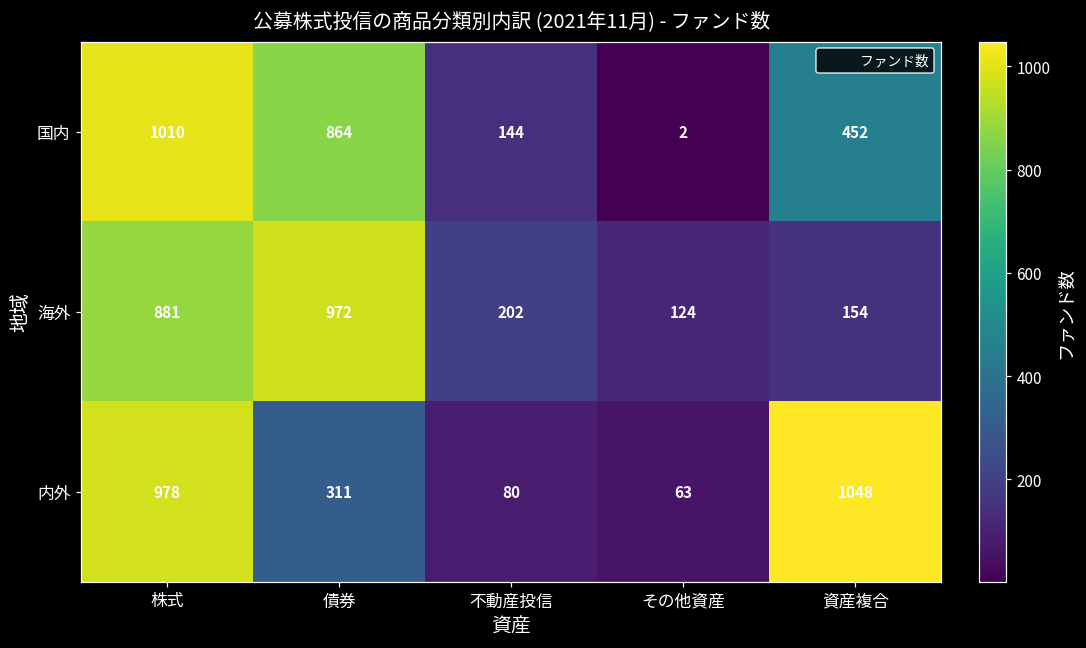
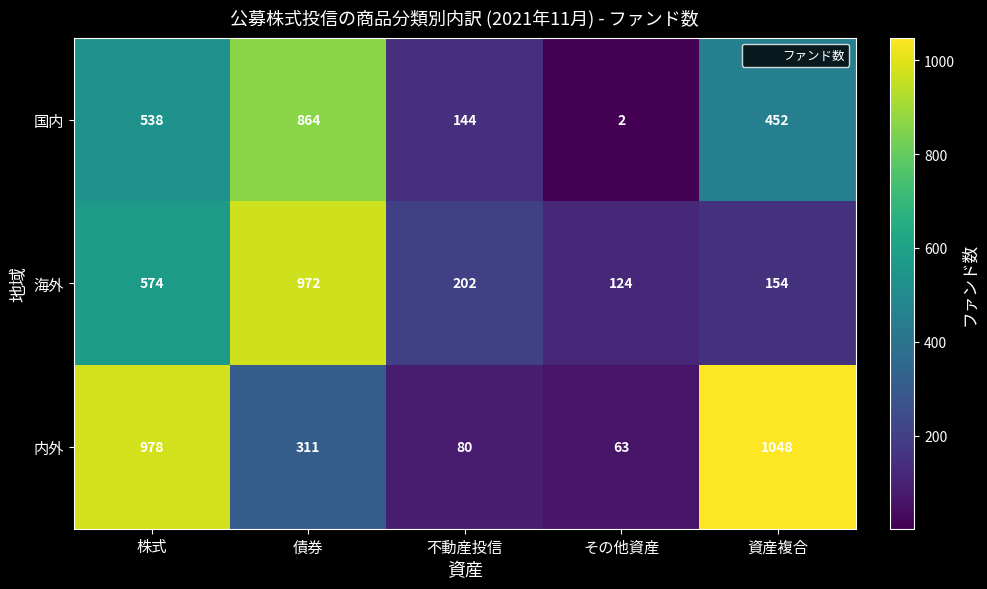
  {
    "国内": {
-     "株式": 1010,
+     "株式": 538,
      "債券": 864,
      "不動産投信": 144,
      "その他資産": 2,
      "資産複合": 452
    },
    "海外": {
-     "株式": 881,
+     "株式": 574,
      "債券": 972,
      "不動産投信": 202,
      "その他資産": 124,
      "資産複合": 154
    },
    "内外": {
      "株式": 978,
      "債券": 311,
      "不動産投信": 80,
      "その他資産": 63,
      "資産複合": 1048
    }
  }
